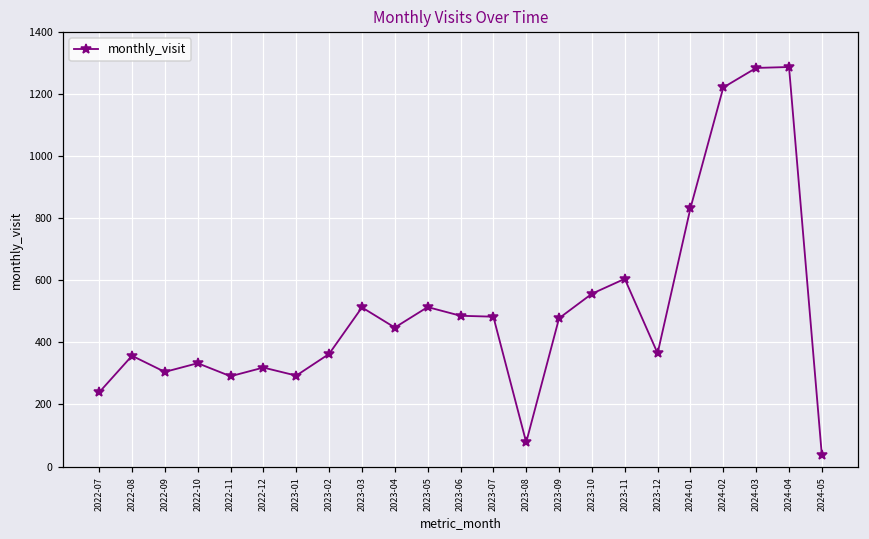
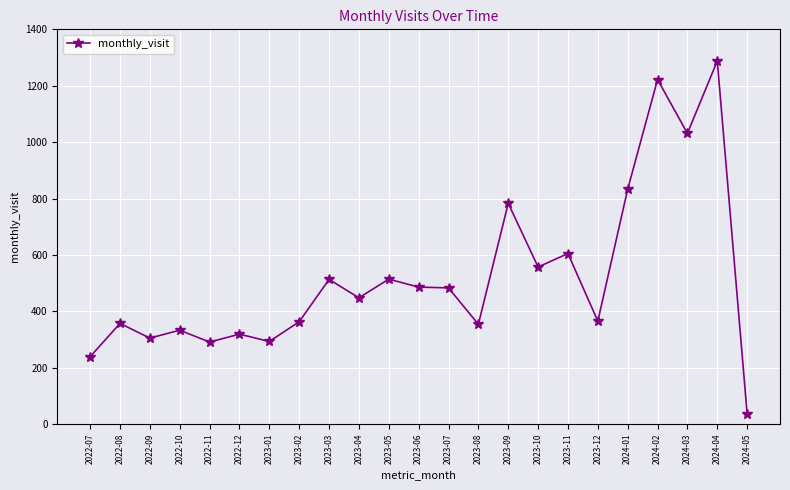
  {
    "2022-07": 240,
    "2022-08": 360,
    "2022-09": 310,
    "2022-10": 330,
    "2022-11": 290,
    "2022-12": 320,
    "2023-01": 290,
    "2023-02": 360,
    "2023-03": 510,
    "2023-04": 450,
    "2023-05": 510,
    "2023-06": 490,
    "2023-07": 480,
-   "2023-08": 80,
-   "2023-09": 480,
+   "2023-08": 350,
+   "2023-09": 780,
    "2023-10": 560,
    "2023-11": 610,
    "2023-12": 370,
    "2024-01": 830,
    "2024-02": 1220,
-   "2024-03": 1290,
+   "2024-03": 1030,
    "2024-04": 1290,
    "2024-05": 40
  }
